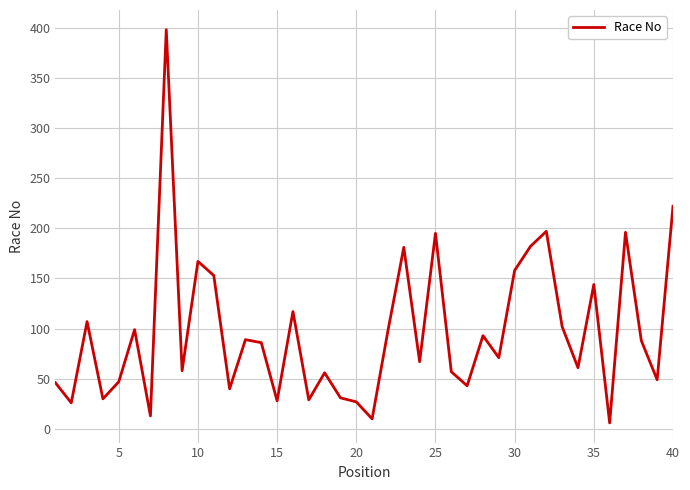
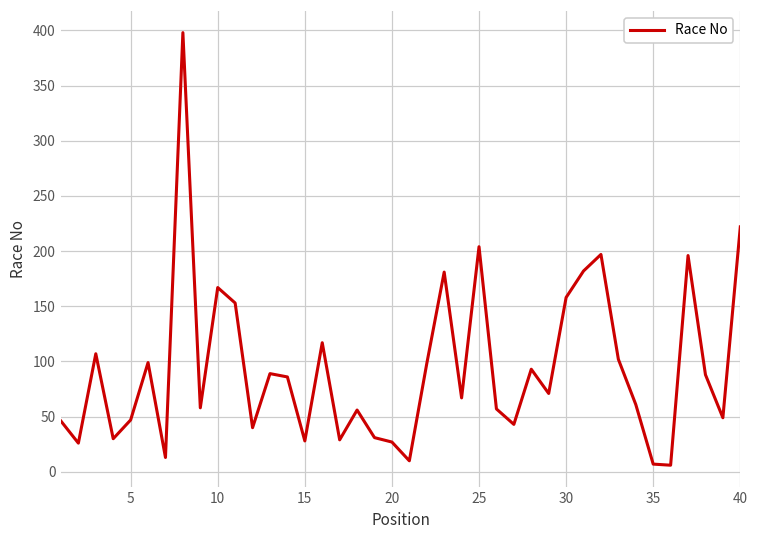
  {
    "5": 47,
    "10": 167,
    "15": 28,
    "20": 27,
-   "25": 195,
+   "25": 204,
    "30": 158,
-   "35": 144,
+   "35": 7,
    "40": 222
  }
